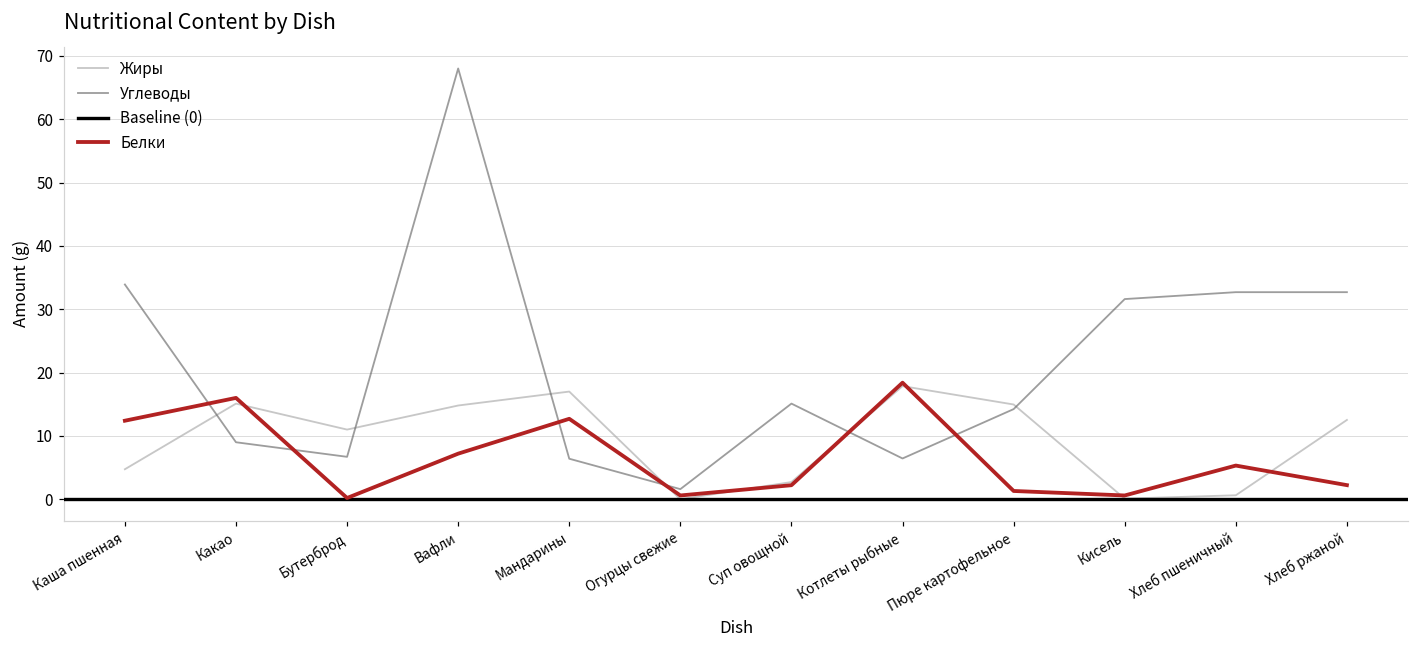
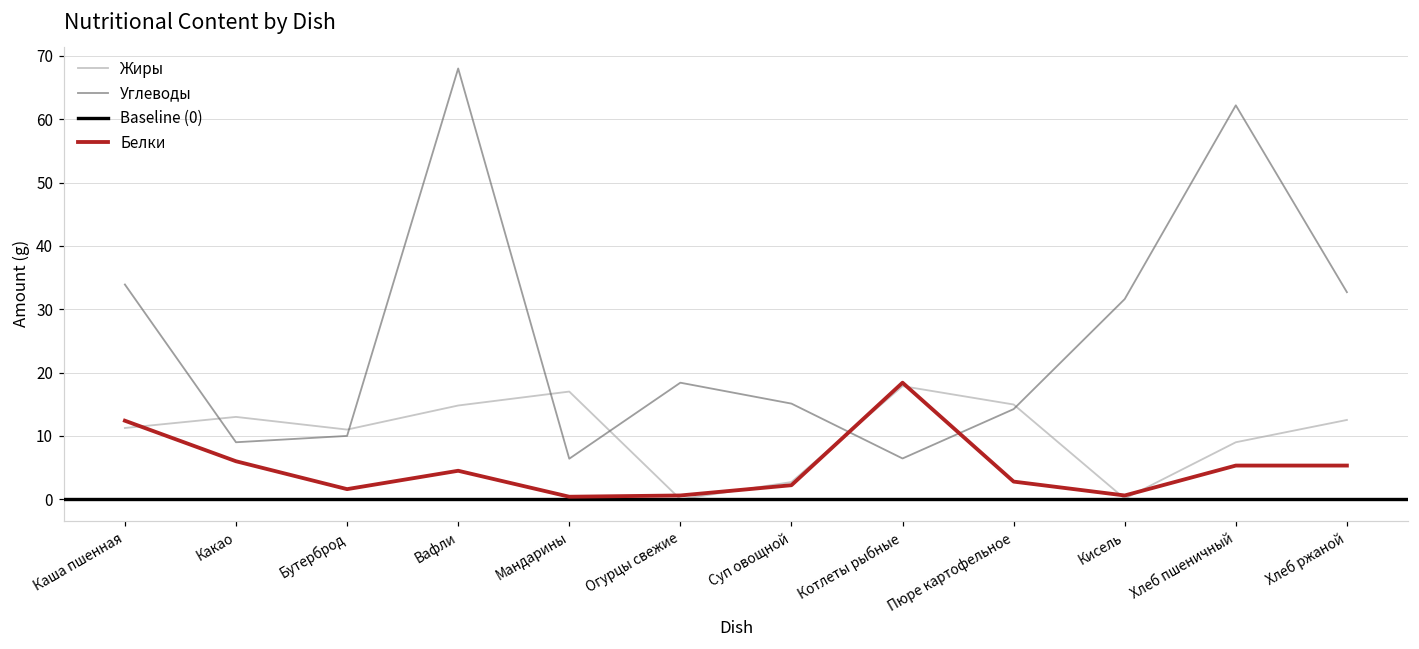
  {
    "Жиры": {
-     "Каша пшенная": 5,
-     "Какао": 15,
+     "Каша пшенная": 11,
+     "Какао": 13,
      "Бутерброд": 11,
      "Вафли": 15,
      "Мандарины": 17,
      "Огурцы свежие": 0,
      "Суп овощной": 3,
      "Котлеты рыбные": 18,
      "Пюре картофельное": 15,
      "Кисель": 0,
-     "Хлеб пшеничный": 1,
+     "Хлеб пшеничный": 9,
      "Хлеб ржаной": 13
    },
    "Углеводы": {
      "Каша пшенная": 34,
      "Какао": 9,
-     "Бутерброд": 7,
+     "Бутерброд": 10,
      "Вафли": 68,
      "Мандарины": 6,
-     "Огурцы свежие": 2,
+     "Огурцы свежие": 18,
      "Суп овощной": 15,
      "Котлеты рыбные": 6,
      "Пюре картофельное": 14,
      "Кисель": 32,
-     "Хлеб пшеничный": 33,
+     "Хлеб пшеничный": 62,
      "Хлеб ржаной": 33
    },
    "Белки": {
      "Каша пшенная": 12,
-     "Какао": 16,
-     "Бутерброд": 0,
-     "Вафли": 7,
-     "Мандарины": 13,
+     "Какао": 6,
+     "Бутерброд": 2,
+     "Вафли": 5,
+     "Мандарины": 0,
      "Огурцы свежие": 1,
      "Суп овощной": 2,
      "Котлеты рыбные": 18,
-     "Пюре картофельное": 1,
+     "Пюре картофельное": 3,
      "Кисель": 1,
      "Хлеб пшеничный": 5,
-     "Хлеб ржаной": 2
+     "Хлеб ржаной": 5
    }
  }
